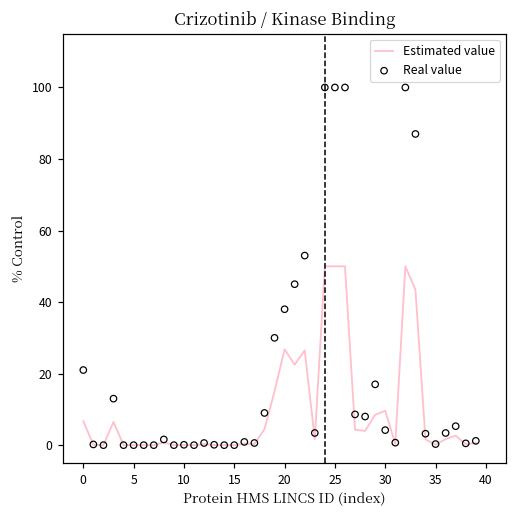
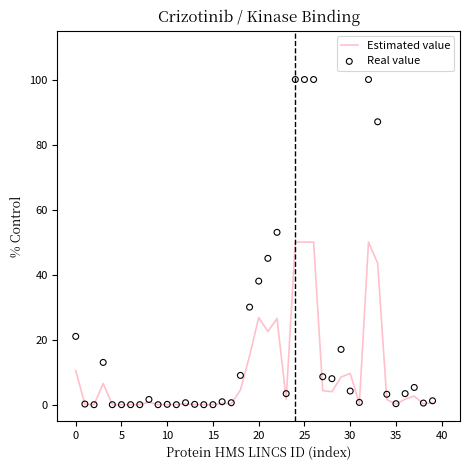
  {
    "Estimated value": {
-     "0": 7,
+     "0": 11,
      "20": 27,
      "25": 50,
      "30": 10
    }
  }
